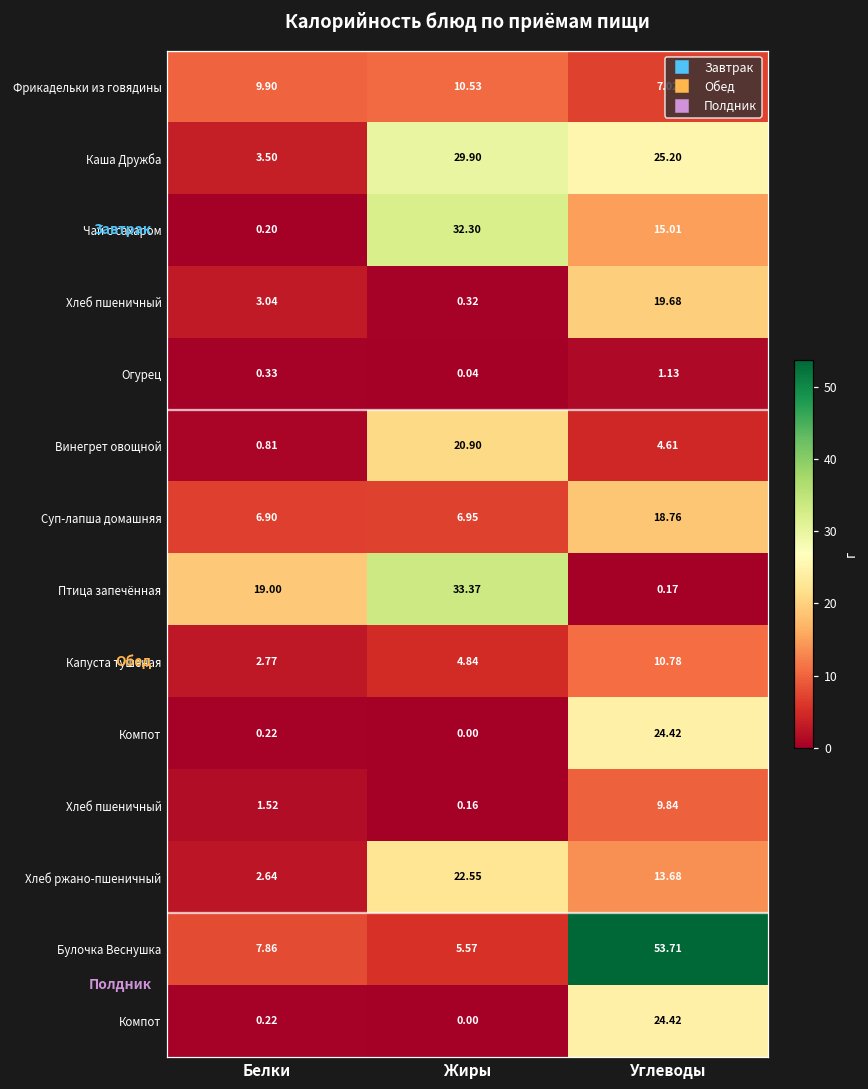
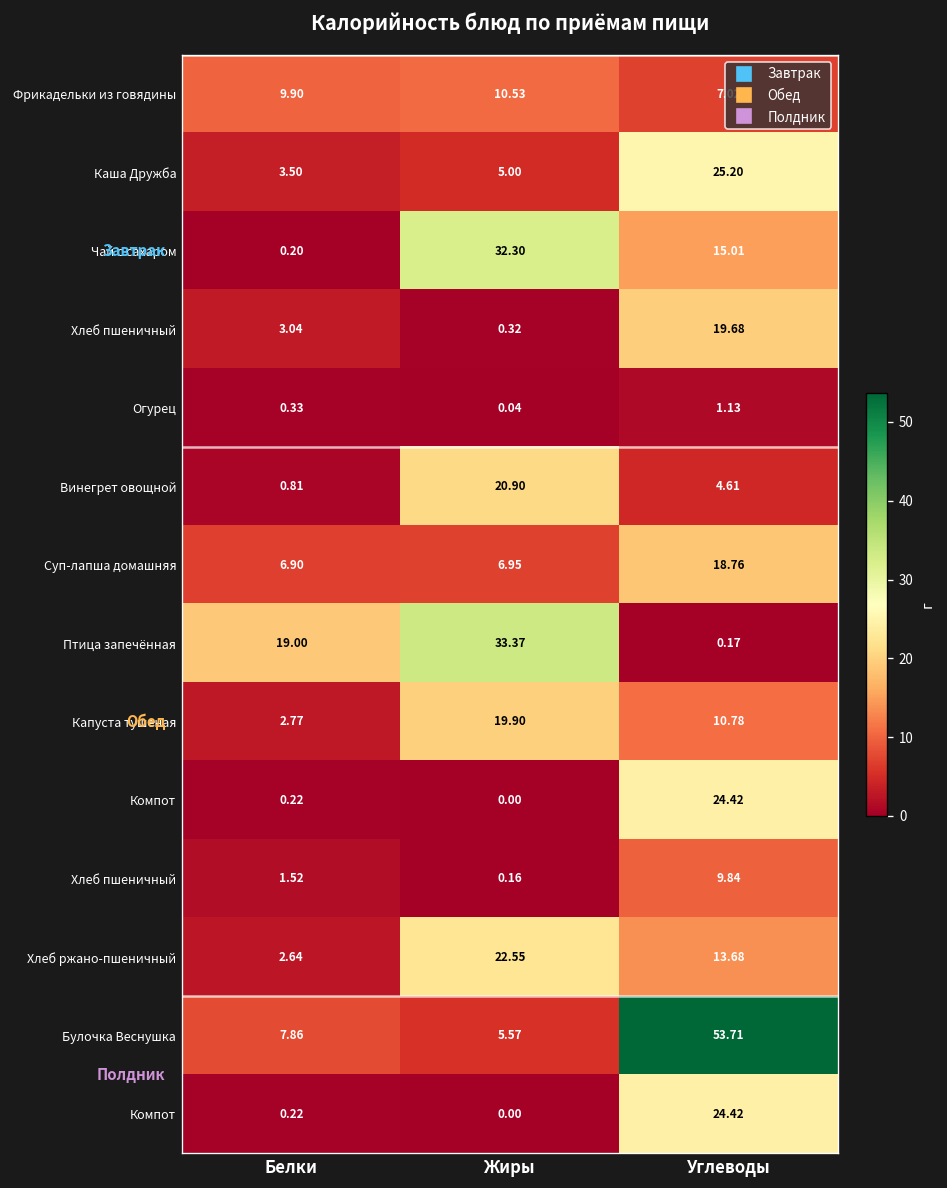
  {
    "Фрикадельки из говядины": {
      "Белки": 9.90,
      "Жиры": 10.53
    },
    "Каша Дружба": {
      "Белки": 3.50,
-     "Жиры": 29.90,
+     "Жиры": 5.00,
      "Углеводы": 25.20
    },
    "Чай с сахаром": {
      "Белки": 0.20,
      "Жиры": 32.30,
      "Углеводы": 15.01
    },
    "Огурец": {
      "Белки": 0.33,
      "Жиры": 0.04,
      "Углеводы": 1.13
    },
    "Винегрет овощной": {
      "Белки": 0.81,
      "Жиры": 20.90,
      "Углеводы": 4.61
    },
    "Суп-лапша домашняя": {
      "Белки": 6.90,
      "Жиры": 6.95,
      "Углеводы": 18.76
    },
    "Птица запечённая": {
      "Белки": 19.00,
      "Жиры": 33.37,
      "Углеводы": 0.17
    },
    "Капуста тушеная": {
      "Белки": 2.77,
-     "Жиры": 4.84,
+     "Жиры": 19.90,
      "Углеводы": 10.78
    },
    "Хлеб ржано-пшеничный": {
      "Белки": 2.64,
      "Жиры": 22.55,
      "Углеводы": 13.68
    },
    "Булочка Веснушка": {
      "Белки": 7.86,
      "Жиры": 5.57,
      "Углеводы": 53.71
    }
  }
